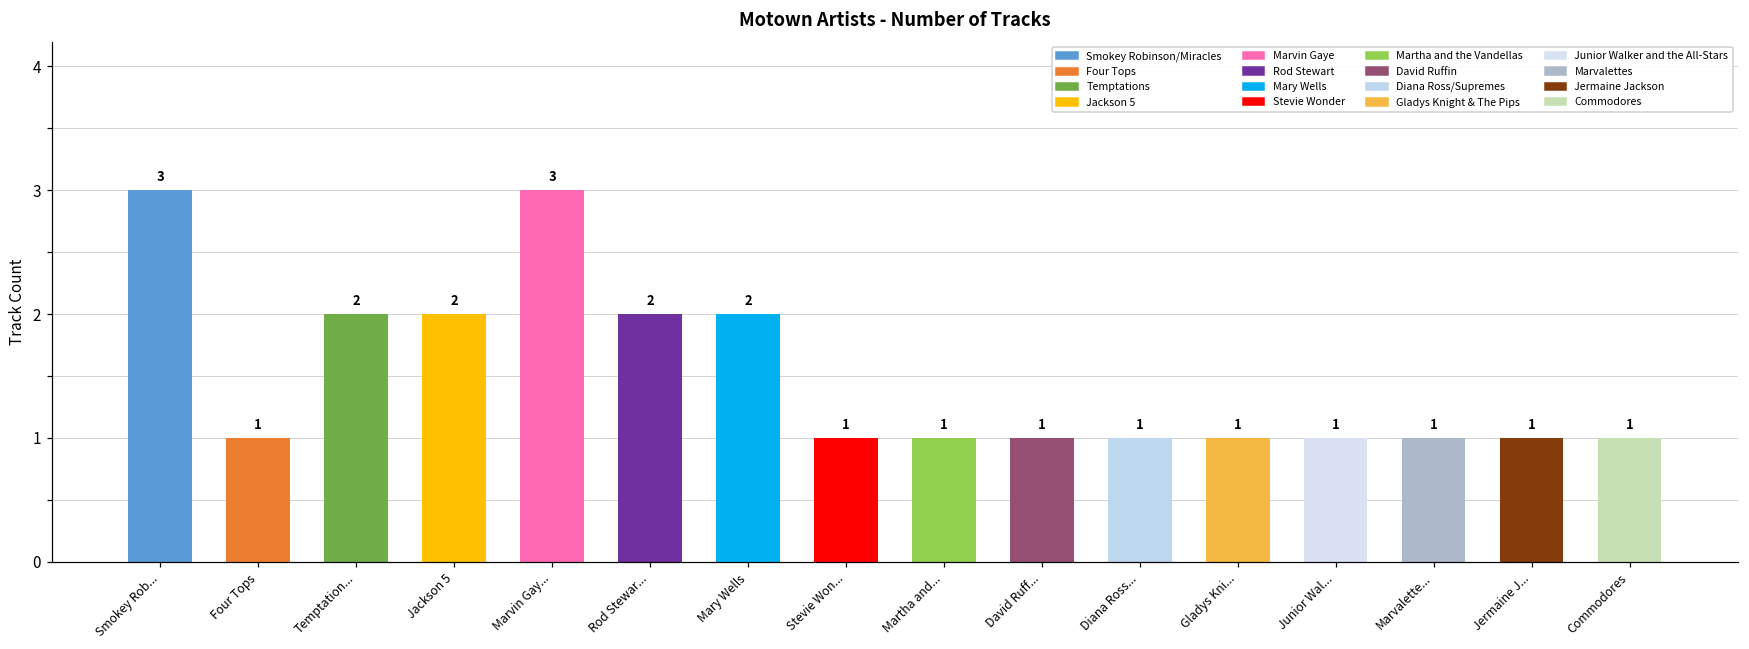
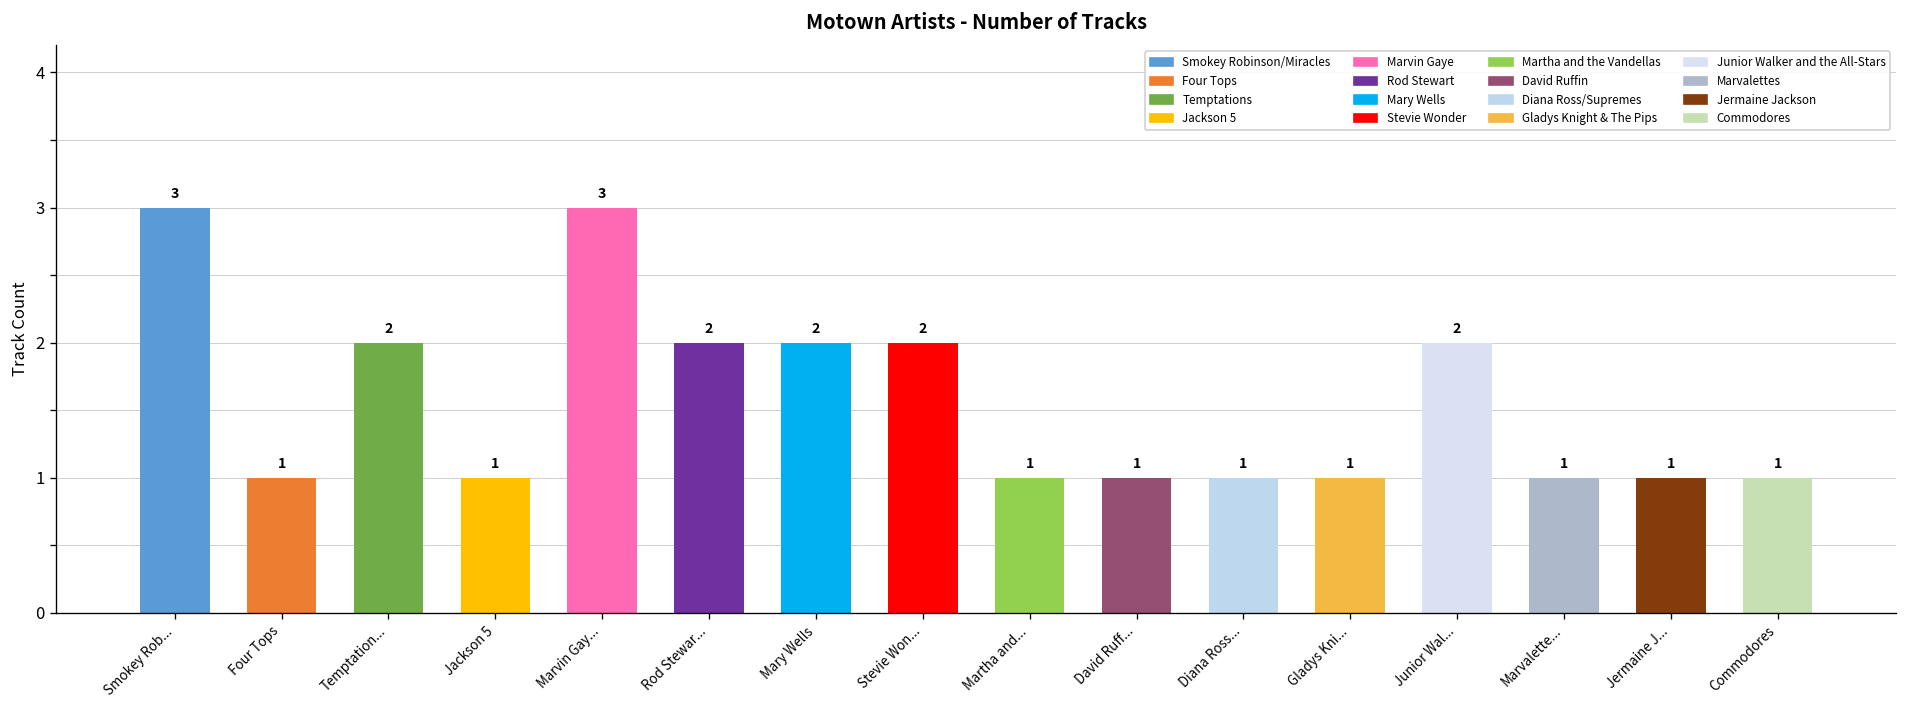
  {
    "Smokey Rob...": 3,
    "Four Tops": 1,
    "Temptation...": 2,
-   "Jackson 5": 2,
+   "Jackson 5": 1,
    "Marvin Gay...": 3,
    "Rod Stewar...": 2,
    "Mary Wells": 2,
-   "Stevie Won...": 1,
+   "Stevie Won...": 2,
    "Martha and...": 1,
    "David Ruff...": 1,
    "Diana Ross...": 1,
    "Gladys Kni...": 1,
-   "Junior Wal...": 1,
+   "Junior Wal...": 2,
    "Marvalette...": 1,
    "Jermaine J...": 1,
    "Commodores": 1
  }
